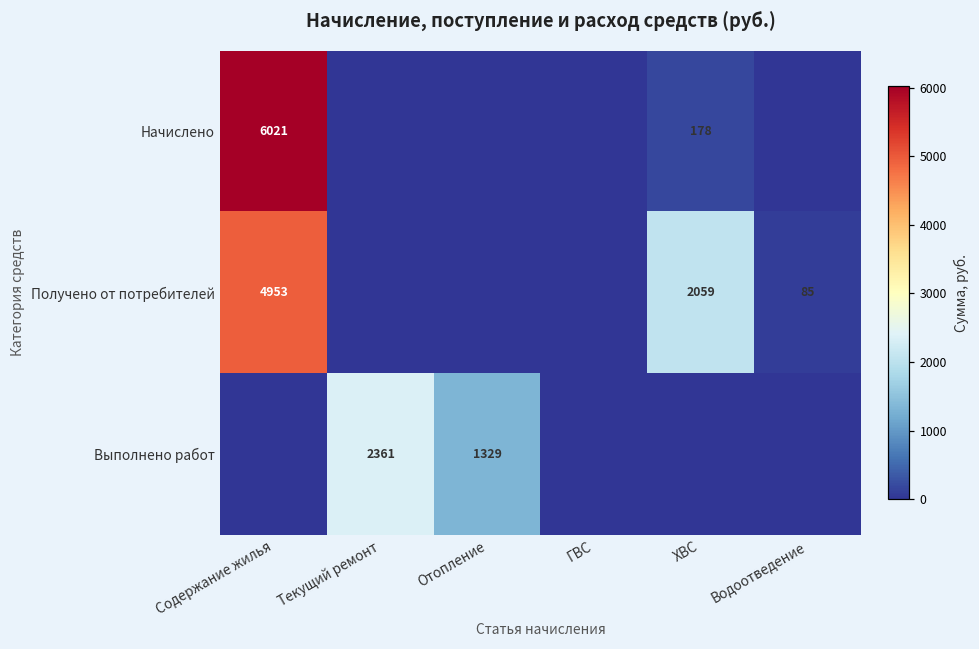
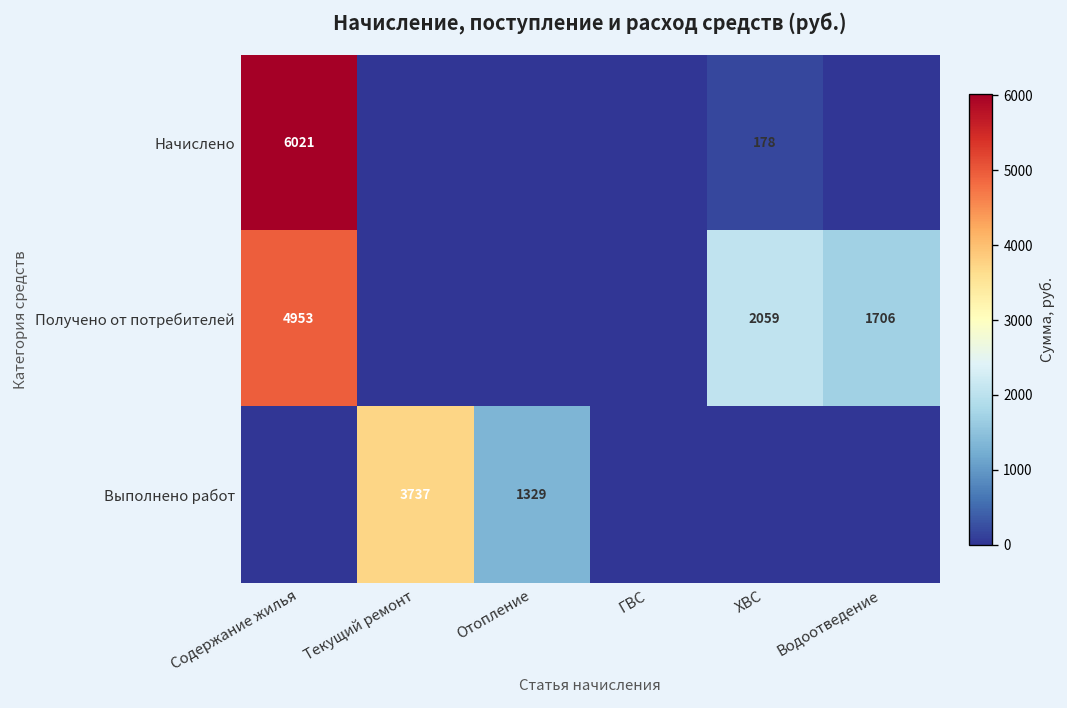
  {
    "Начислено": {
      "Содержание жилья": 6021,
      "ХВС": 178
    },
    "Получено от потребителей": {
      "Содержание жилья": 4953,
      "ХВС": 2059,
-     "Водоотведение": 85
+     "Водоотведение": 1706
    },
    "Выполнено работ": {
-     "Текущий ремонт": 2361,
+     "Текущий ремонт": 3737,
      "Отопление": 1329
    }
  }
